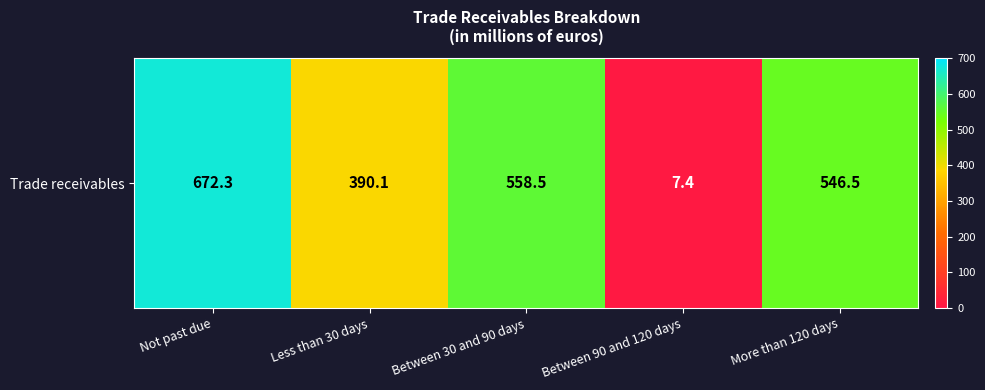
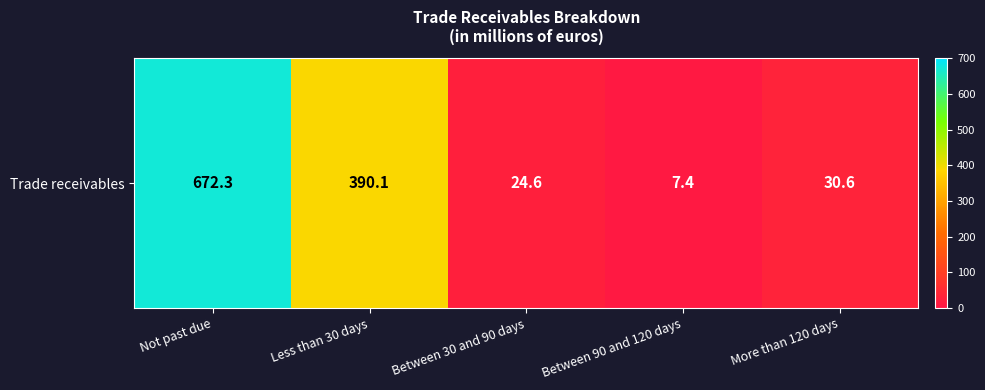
  {
    "Trade receivables": {
      "Not past due": 672.3,
      "Less than 30 days": 390.1,
-     "Between 30 and 90 days": 558.5,
+     "Between 30 and 90 days": 24.6,
      "Between 90 and 120 days": 7.4,
-     "More than 120 days": 546.5
+     "More than 120 days": 30.6
    }
  }
